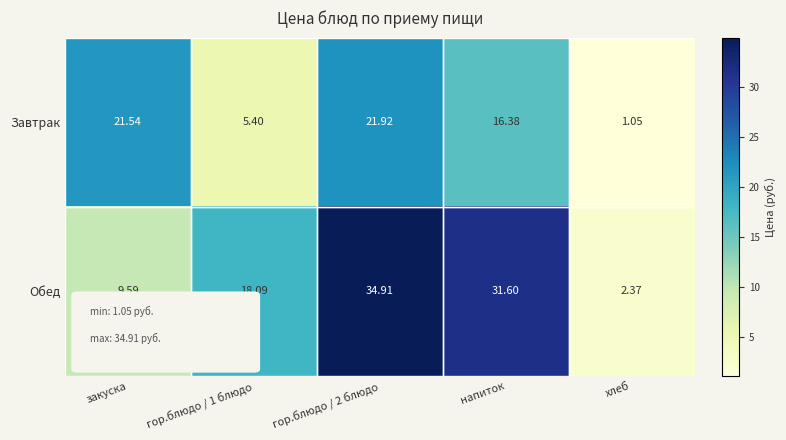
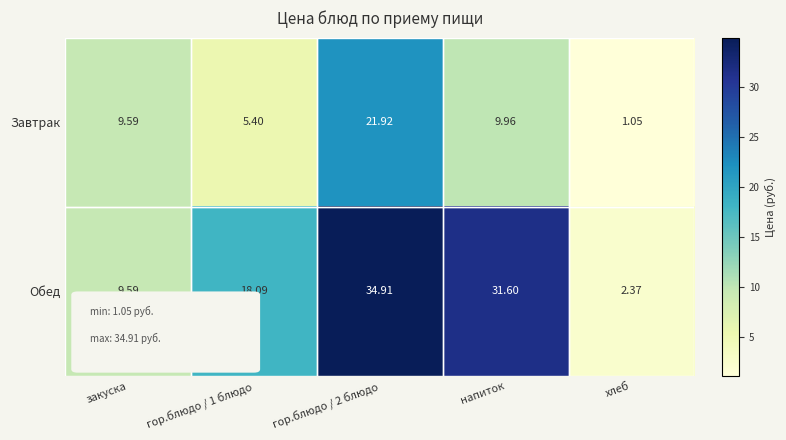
  {
    "Завтрак": {
-     "закуска": 21.54,
+     "закуска": 9.59,
      "гор.блюдо / 1 блюдо": 5.40,
      "гор.блюдо / 2 блюдо": 21.92,
-     "напиток": 16.38,
+     "напиток": 9.96,
      "хлеб": 1.05
    },
    "Обед": {
      "гор.блюдо / 2 блюдо": 34.91,
      "напиток": 31.60,
      "хлеб": 2.37
    }
  }
